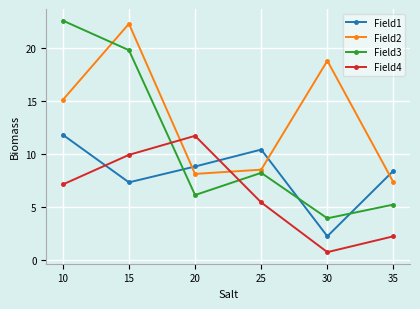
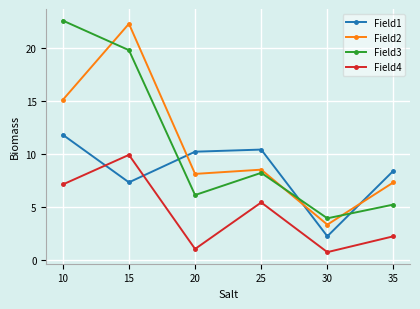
  {
    "Field1": {
      "10": 11.8,
      "15": 7.3,
-     "20": 8.8,
+     "20": 10.2,
      "25": 10.4,
      "30": 2.2,
      "35": 8.4
    },
    "Field2": {
      "10": 15.1,
      "15": 22.3,
      "20": 8.1,
      "25": 8.5,
-     "30": 18.8,
+     "30": 3.3,
      "35": 7.3
    },
    "Field3": {
      "10": 22.6,
      "15": 19.8,
      "20": 6.1,
      "25": 8.2,
      "30": 3.9,
      "35": 5.2
    },
    "Field4": {
      "10": 7.1,
      "15": 9.9,
-     "20": 11.7,
+     "20": 1.0,
      "25": 5.4,
      "30": 0.7,
      "35": 2.2
    }
  }
